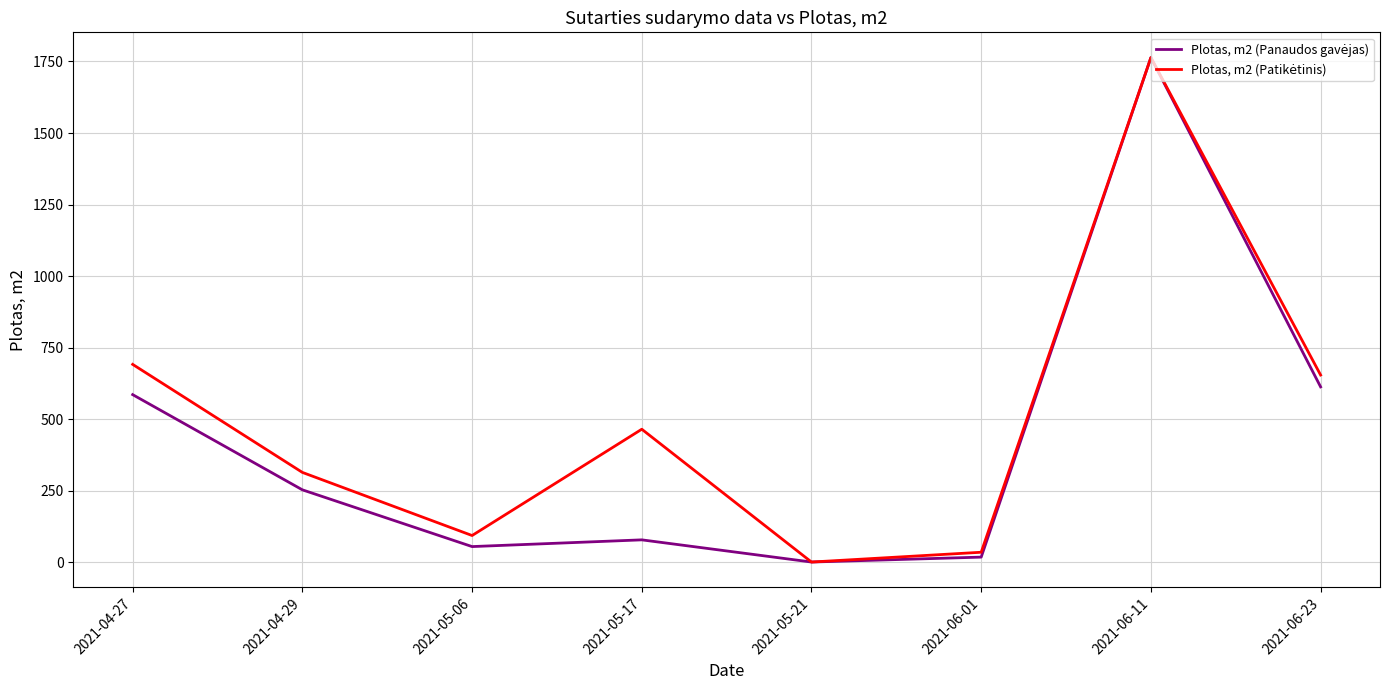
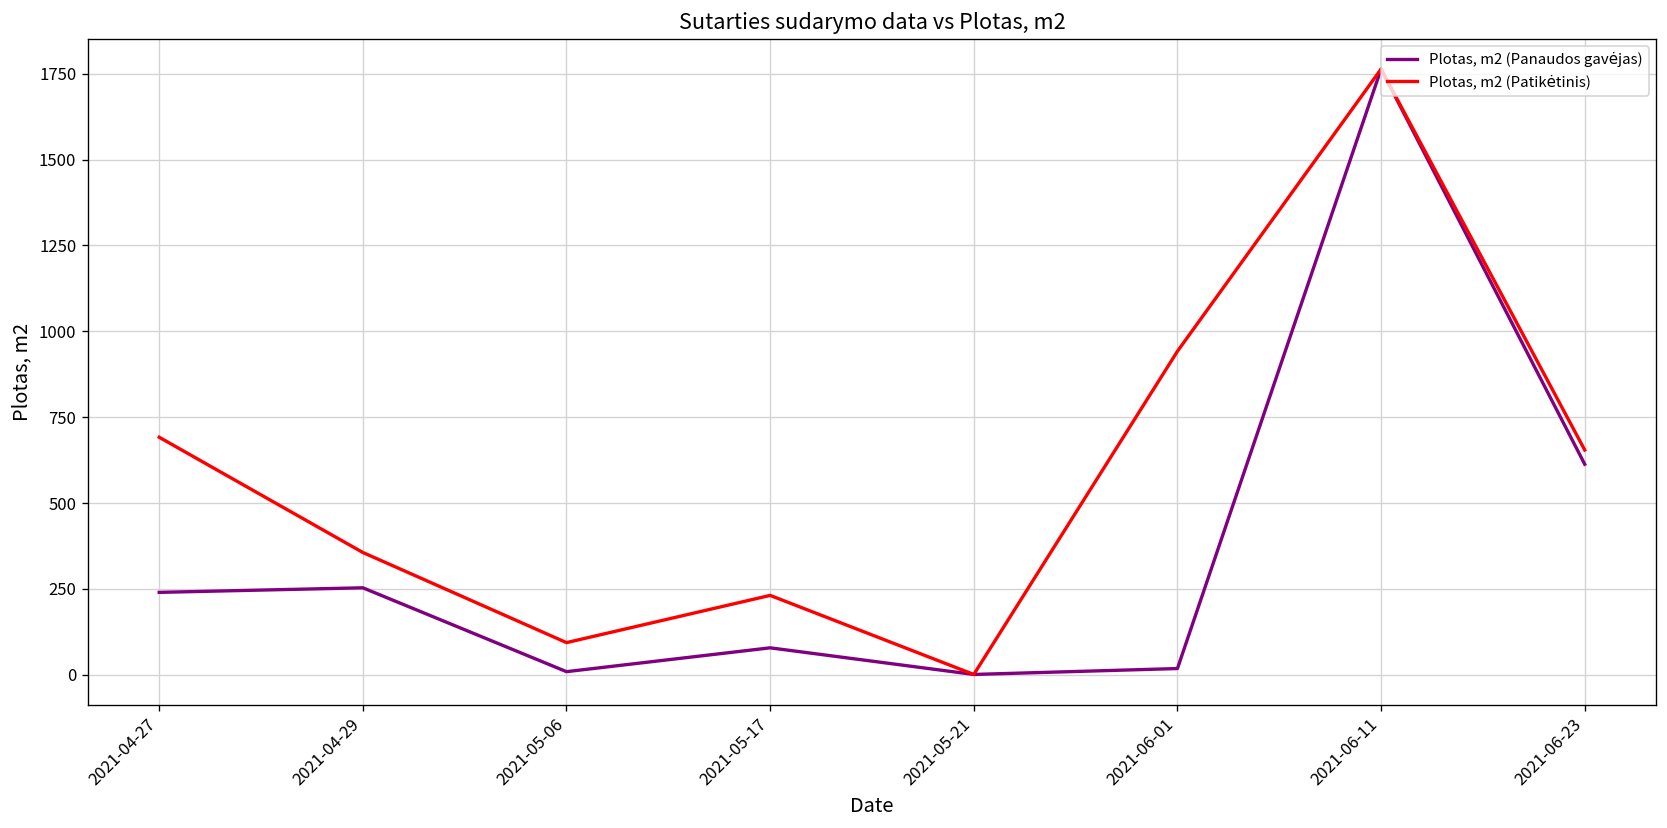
  {
    "Plotas, m2 (Panaudos gavėjas)": {
-     "2021-04-27": 590,
+     "2021-04-27": 240,
      "2021-04-29": 250,
-     "2021-05-06": 60,
+     "2021-05-06": 10,
      "2021-05-17": 80,
      "2021-06-01": 20,
      "2021-06-23": 610
    },
    "Plotas, m2 (Patikėtinis)": {
      "2021-04-27": 690,
-     "2021-04-29": 310,
+     "2021-04-29": 360,
      "2021-05-06": 90,
-     "2021-05-17": 470,
-     "2021-06-01": 40,
+     "2021-05-17": 230,
+     "2021-06-01": 940,
      "2021-06-23": 650
    }
  }
